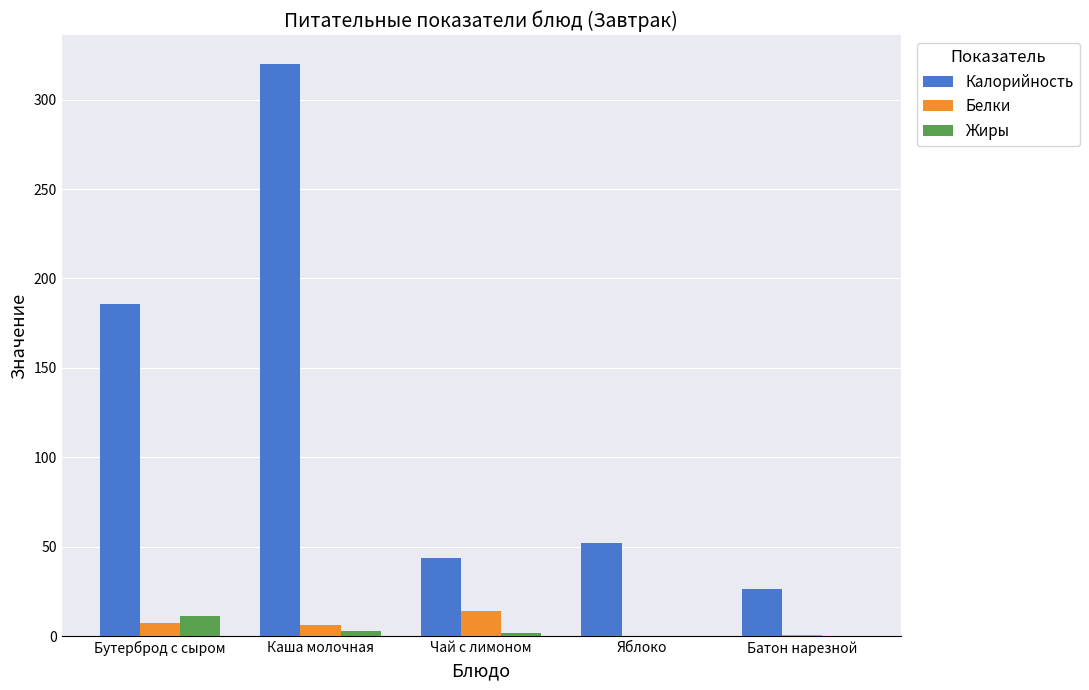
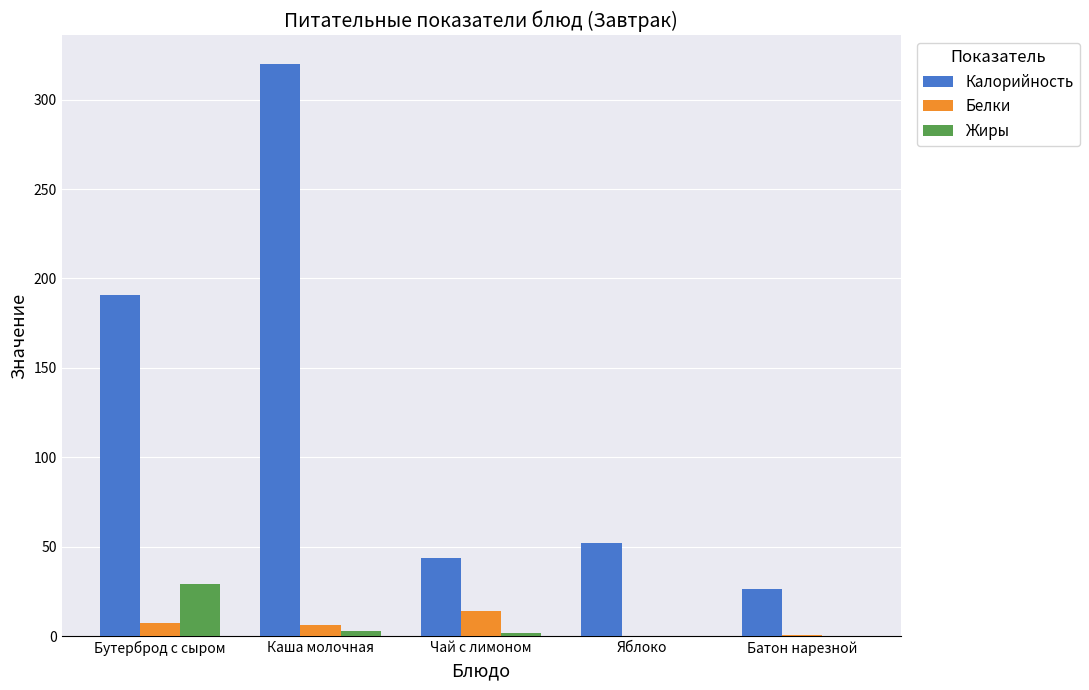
  {
    "Калорийность": {
-     "Бутерброд с сыром": 186,
+     "Бутерброд с сыром": 191,
      "Каша молочная": 320,
      "Чай с лимоном": 44,
      "Яблоко": 52,
      "Батон нарезной": 27
    },
    "Белки": {
      "Бутерброд с сыром": 7,
      "Каша молочная": 6,
      "Чай с лимоном": 14
    },
    "Жиры": {
-     "Бутерброд с сыром": 11,
+     "Бутерброд с сыром": 29,
      "Каша молочная": 3,
      "Чай с лимоном": 2
    }
  }
